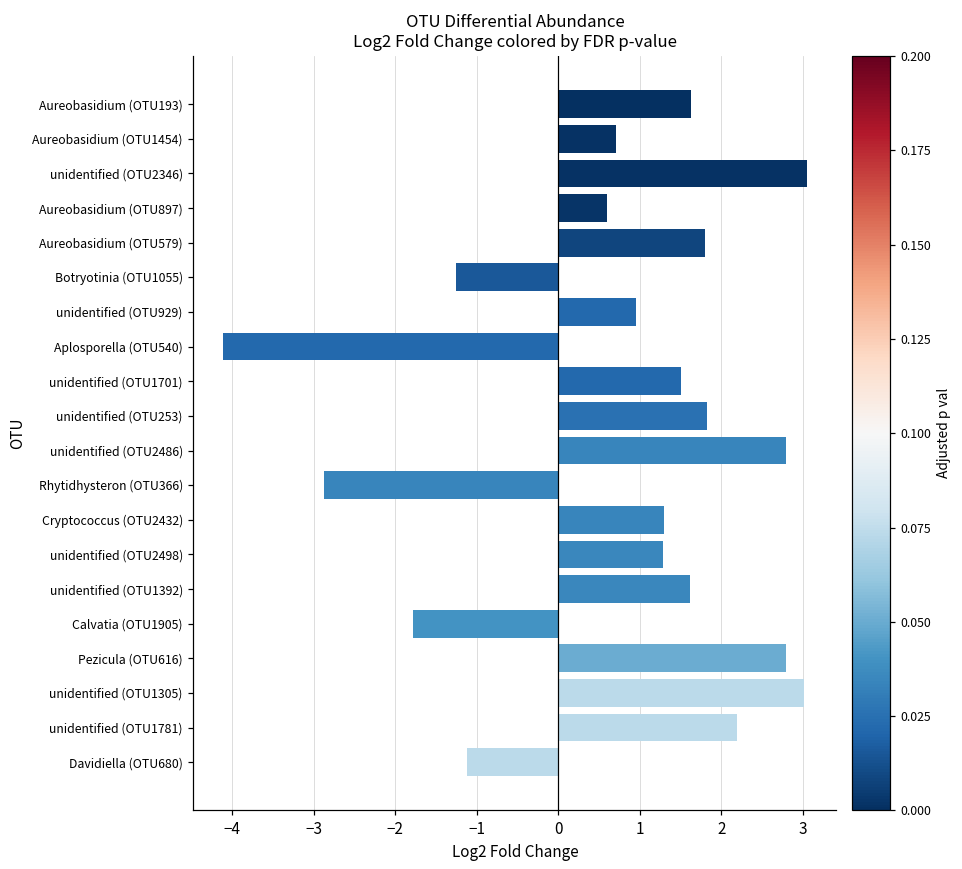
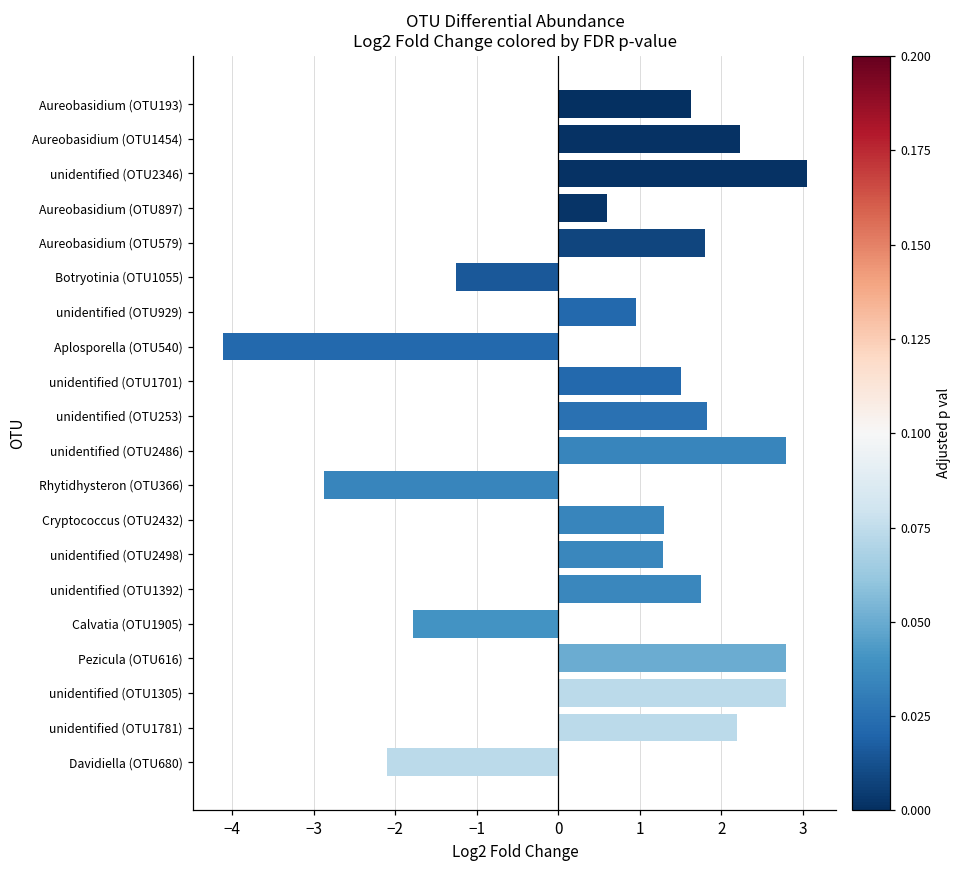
  {
    "Aureobasidium (OTU193)": 1.6,
-   "Aureobasidium (OTU1454)": 0.7,
+   "Aureobasidium (OTU1454)": 2.2,
    "unidentified (OTU2346)": 3.1,
    "Aureobasidium (OTU897)": 0.6,
    "Aureobasidium (OTU579)": 1.8,
    "Botryotinia (OTU1055)": -1.3,
    "unidentified (OTU929)": 0.9,
    "Aplosporella (OTU540)": -4.1,
    "unidentified (OTU1701)": 1.5,
    "unidentified (OTU253)": 1.8,
    "unidentified (OTU2486)": 2.8,
    "Rhytidhysteron (OTU366)": -2.9,
    "Cryptococcus (OTU2432)": 1.3,
    "unidentified (OTU2498)": 1.3,
-   "unidentified (OTU1392)": 1.6,
+   "unidentified (OTU1392)": 1.8,
    "Calvatia (OTU1905)": -1.8,
    "Pezicula (OTU616)": 2.8,
-   "unidentified (OTU1305)": 3.0,
+   "unidentified (OTU1305)": 2.8,
    "unidentified (OTU1781)": 2.2,
-   "Davidiella (OTU680)": -1.1
+   "Davidiella (OTU680)": -2.1
  }
